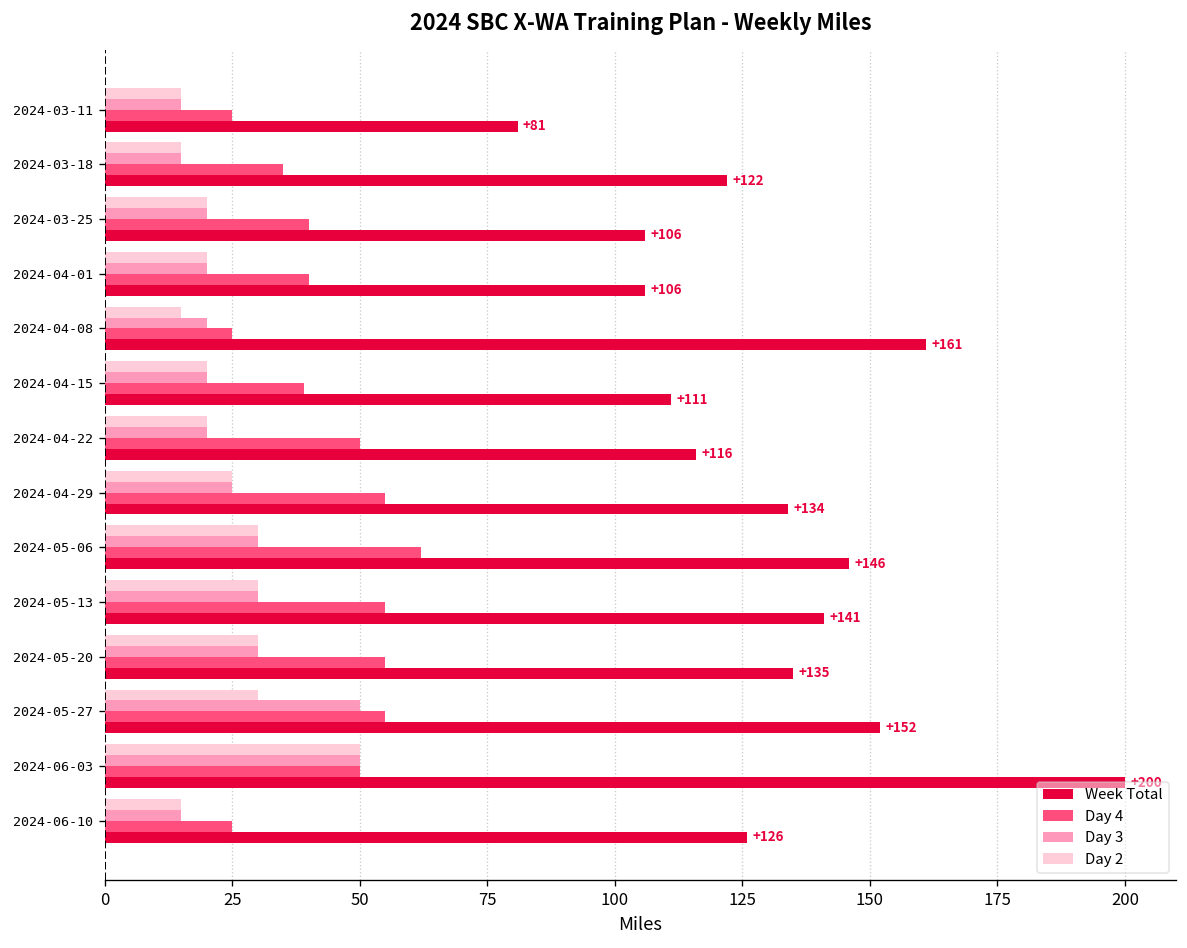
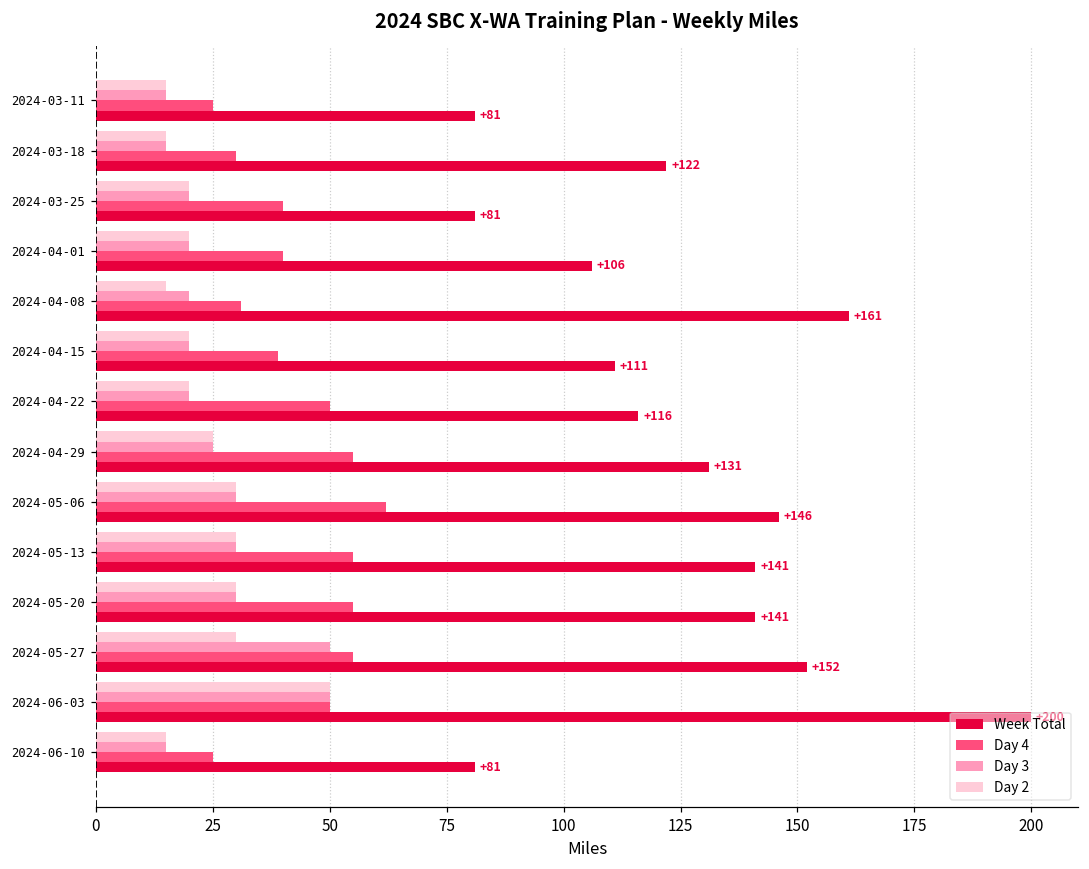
  {
    "Week Total": {
      "2024-03-11": "+81",
      "2024-03-18": "+122",
-     "2024-03-25": "+106",
+     "2024-03-25": "+81",
      "2024-04-01": "+106",
      "2024-04-08": "+161",
      "2024-04-15": "+111",
      "2024-04-22": "+116",
-     "2024-04-29": "+134",
+     "2024-04-29": "+131",
      "2024-05-06": "+146",
      "2024-05-13": "+141",
-     "2024-05-20": "+135",
+     "2024-05-20": "+141",
      "2024-05-27": "+152",
-     "2024-06-10": "+126"
+     "2024-06-10": "+81"
    },
    "Day 4": {
      "2024-03-11": "25",
-     "2024-03-18": "35",
+     "2024-03-18": "30",
      "2024-03-25": "40",
      "2024-04-01": "40",
-     "2024-04-08": "25",
+     "2024-04-08": "31",
      "2024-04-15": "39",
      "2024-04-22": "50",
      "2024-04-29": "55",
      "2024-05-06": "62",
      "2024-05-13": "55",
      "2024-05-20": "55",
      "2024-05-27": "55",
      "2024-06-03": "50",
      "2024-06-10": "25"
    }
  }
